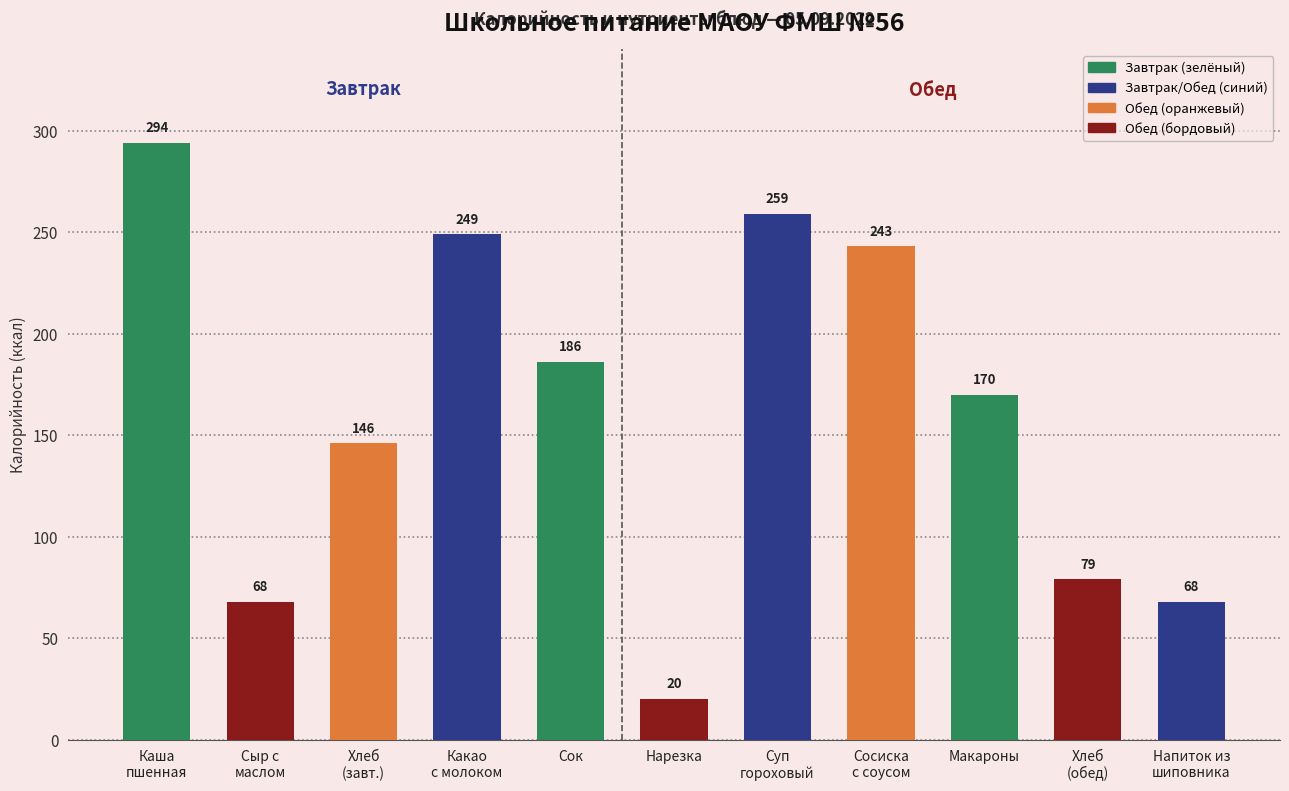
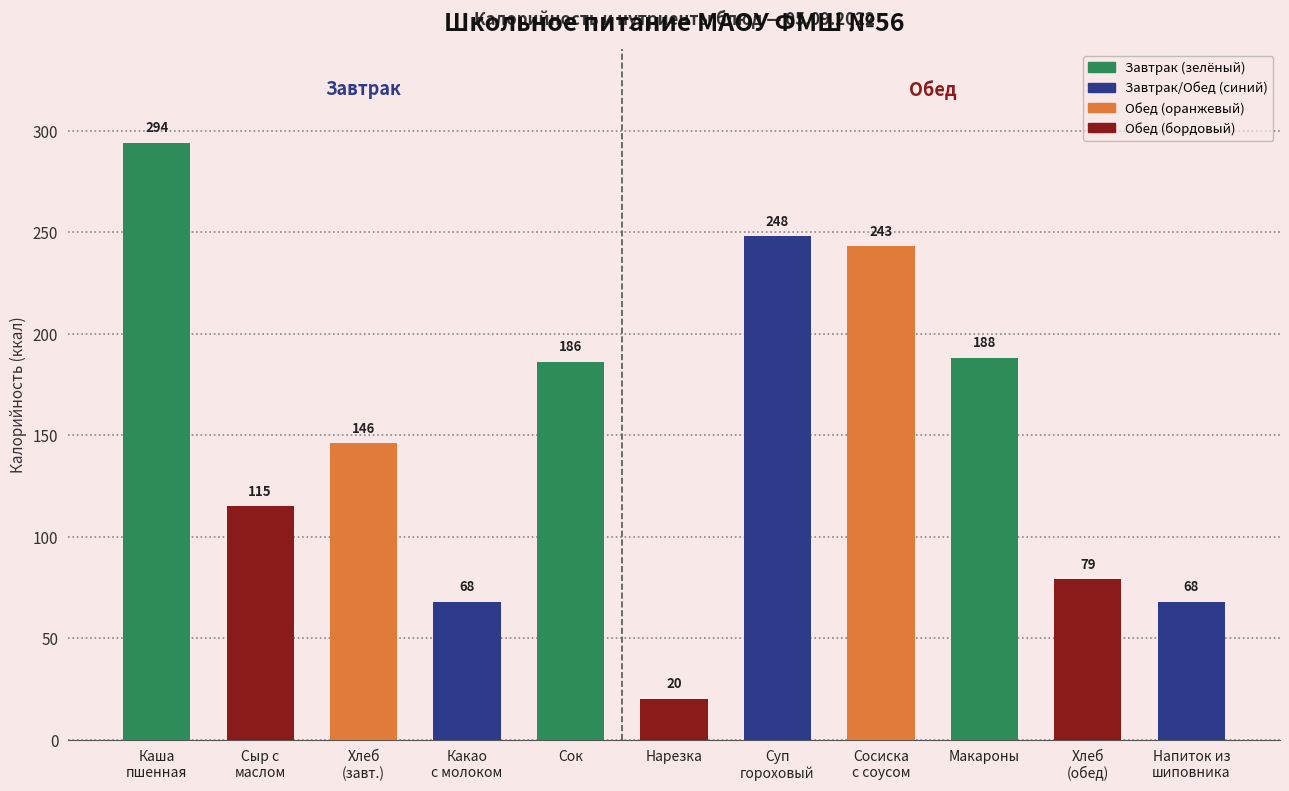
  {
    "Каша пшенная": 294,
-   "Сыр с маслом": 68,
+   "Сыр с маслом": 115,
    "Хлеб (завт.)": 146,
-   "Какао с молоком": 249,
+   "Какао с молоком": 68,
    "Сок": 186,
    "Нарезка": 20,
-   "Суп гороховый": 259,
+   "Суп гороховый": 248,
    "Сосиска с соусом": 243,
-   "Макароны": 170,
+   "Макароны": 188,
    "Хлеб (обед)": 79,
    "Напиток из шиповника": 68
  }
